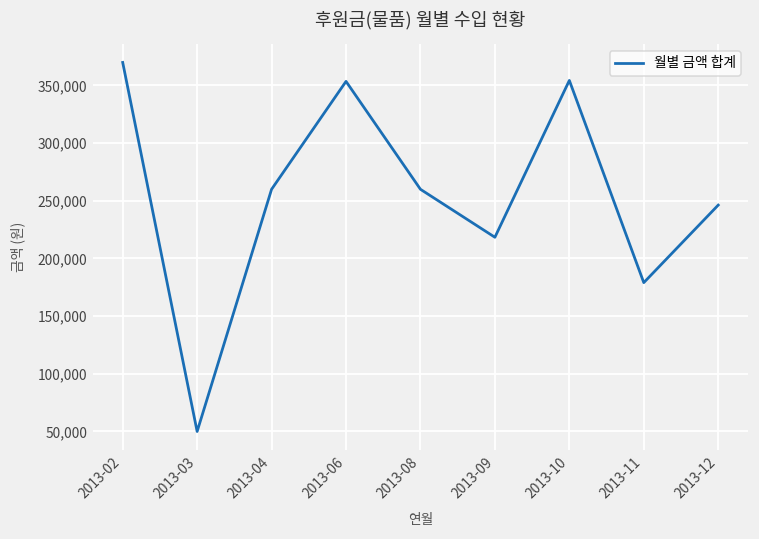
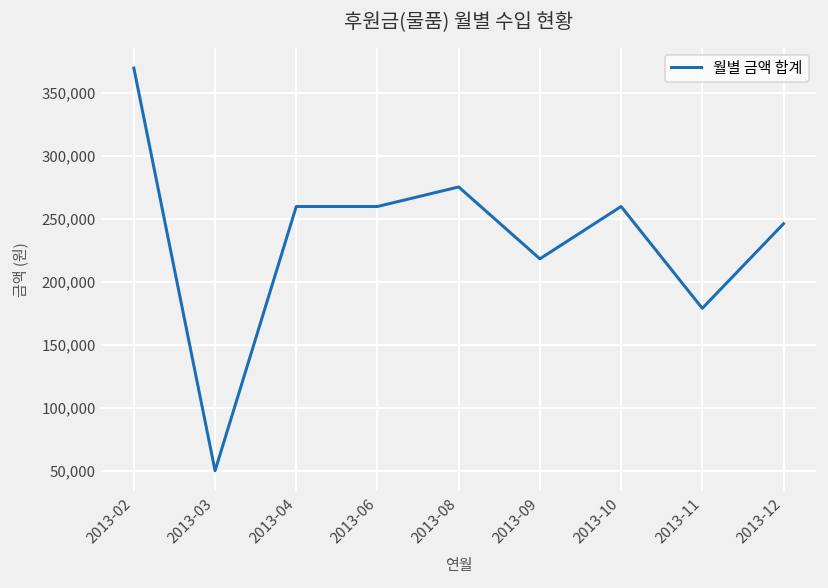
  {
    "2013-02": "370,000",
    "2013-03": "50,000",
    "2013-04": "260,000",
-   "2013-06": "354,000",
-   "2013-08": "260,000",
+   "2013-06": "260,000",
+   "2013-08": "276,000",
    "2013-09": "218,000",
-   "2013-10": "354,000",
+   "2013-10": "260,000",
    "2013-11": "179,000",
    "2013-12": "246,000"
  }
